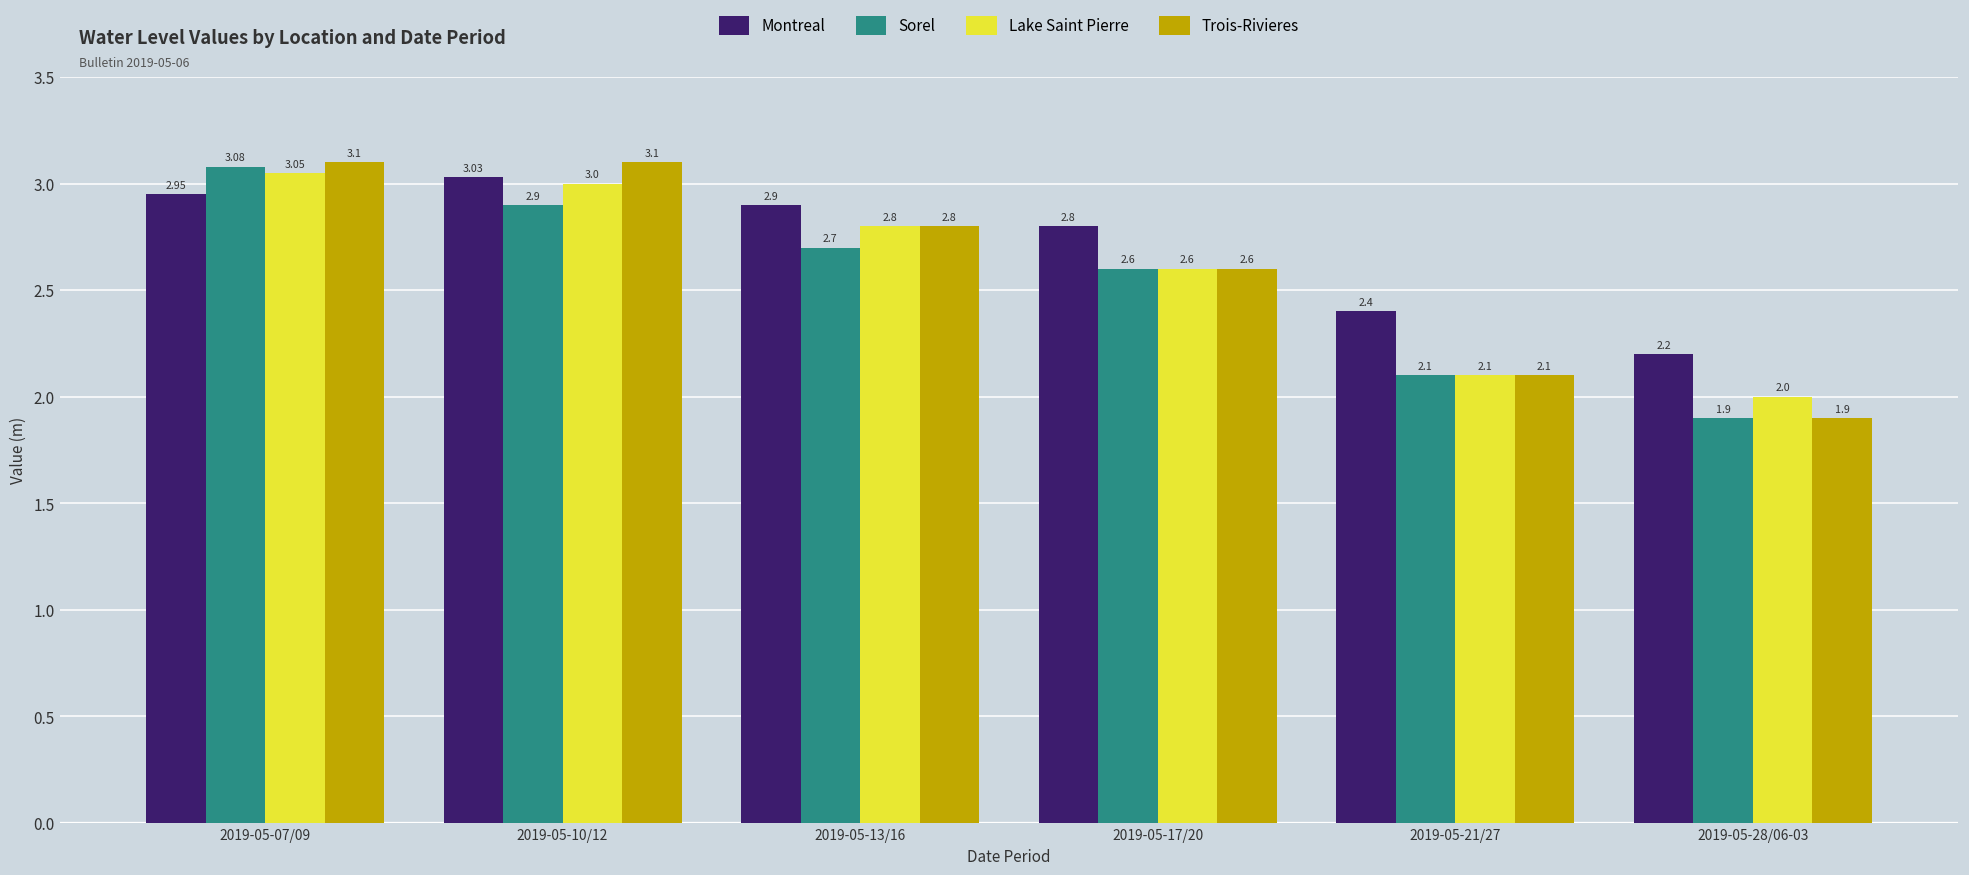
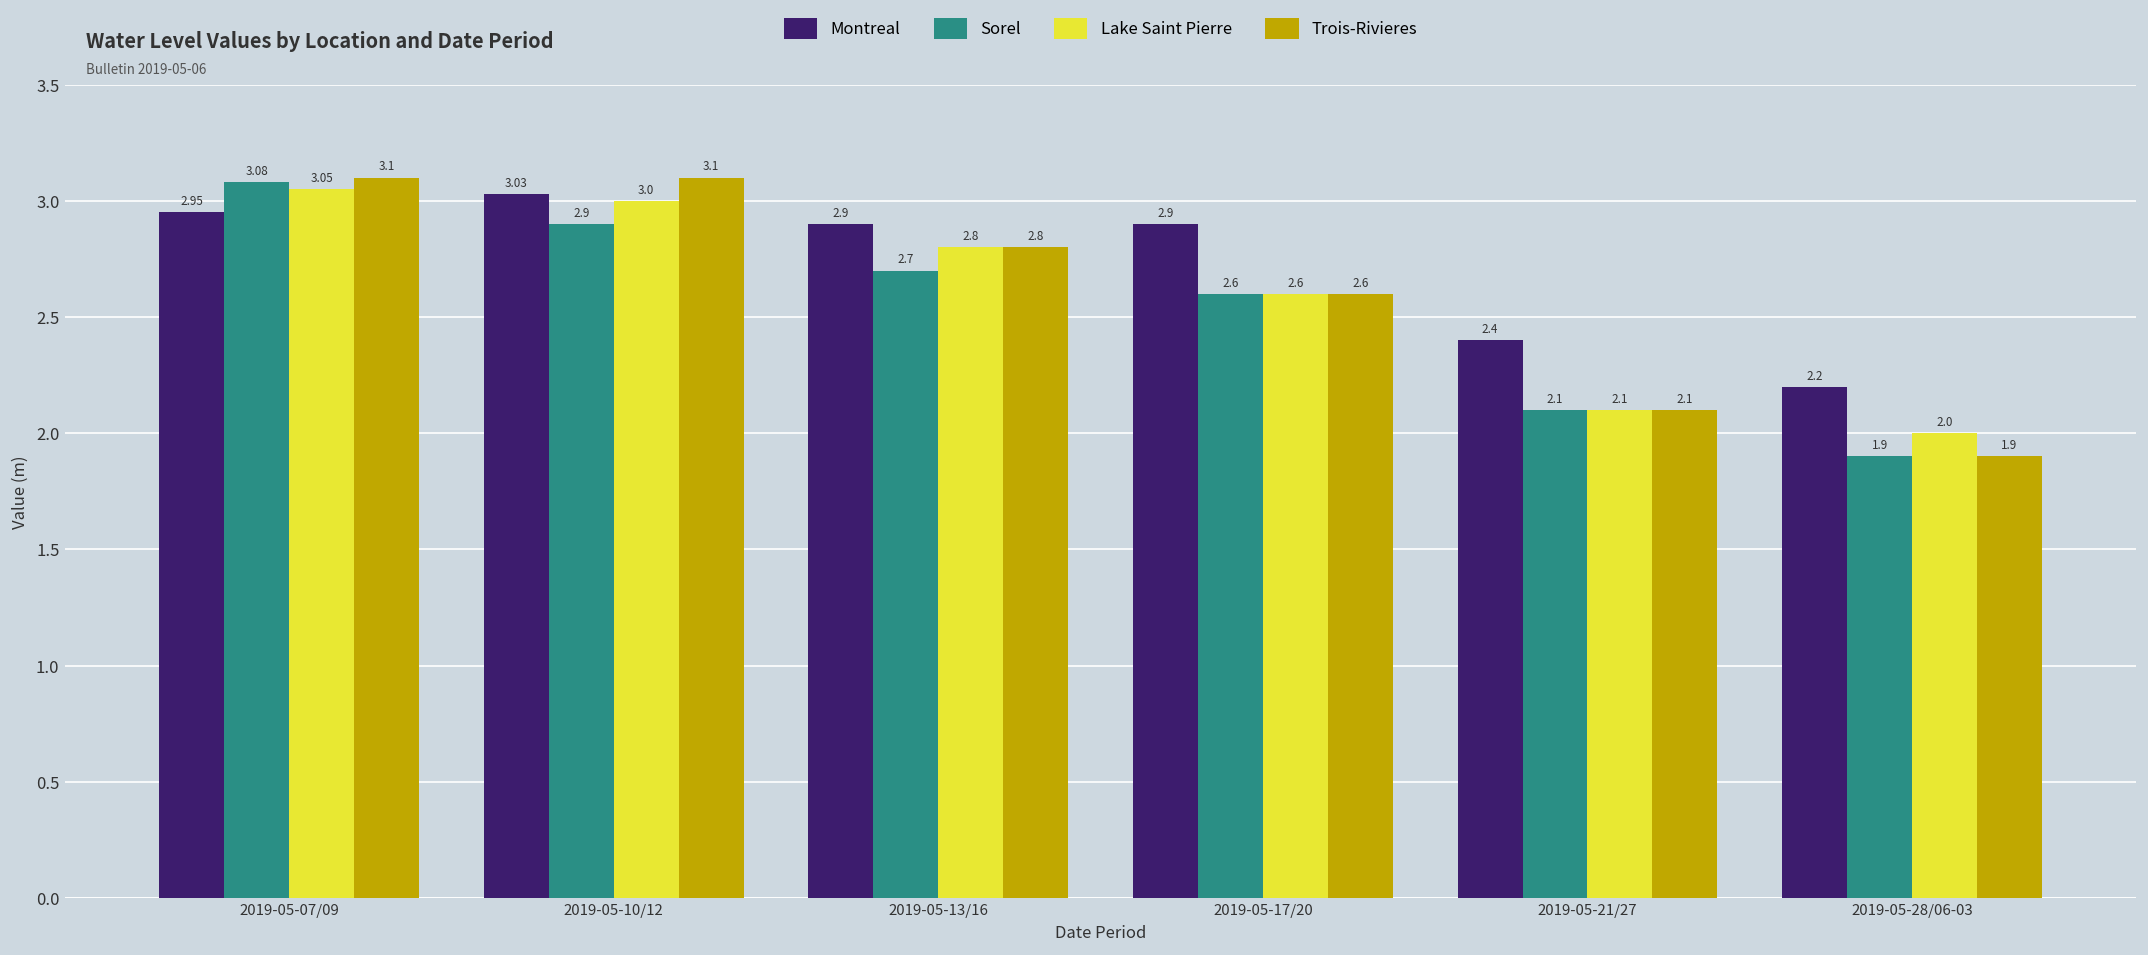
  {
    "Montreal": {
      "2019-05-07/09": 2.95,
      "2019-05-10/12": 3.03,
      "2019-05-13/16": 2.9,
-     "2019-05-17/20": 2.8,
+     "2019-05-17/20": 2.9,
      "2019-05-21/27": 2.4,
      "2019-05-28/06-03": 2.2
    },
    "Sorel": {
      "2019-05-07/09": 3.08,
      "2019-05-10/12": 2.9,
      "2019-05-13/16": 2.7,
      "2019-05-17/20": 2.6,
      "2019-05-21/27": 2.1,
      "2019-05-28/06-03": 1.9
    },
    "Lake Saint Pierre": {
      "2019-05-07/09": 3.05,
      "2019-05-10/12": 3.0,
      "2019-05-13/16": 2.8,
      "2019-05-17/20": 2.6,
      "2019-05-21/27": 2.1,
      "2019-05-28/06-03": 2.0
    },
    "Trois-Rivieres": {
      "2019-05-07/09": 3.1,
      "2019-05-10/12": 3.1,
      "2019-05-13/16": 2.8,
      "2019-05-17/20": 2.6,
      "2019-05-21/27": 2.1,
      "2019-05-28/06-03": 1.9
    }
  }
